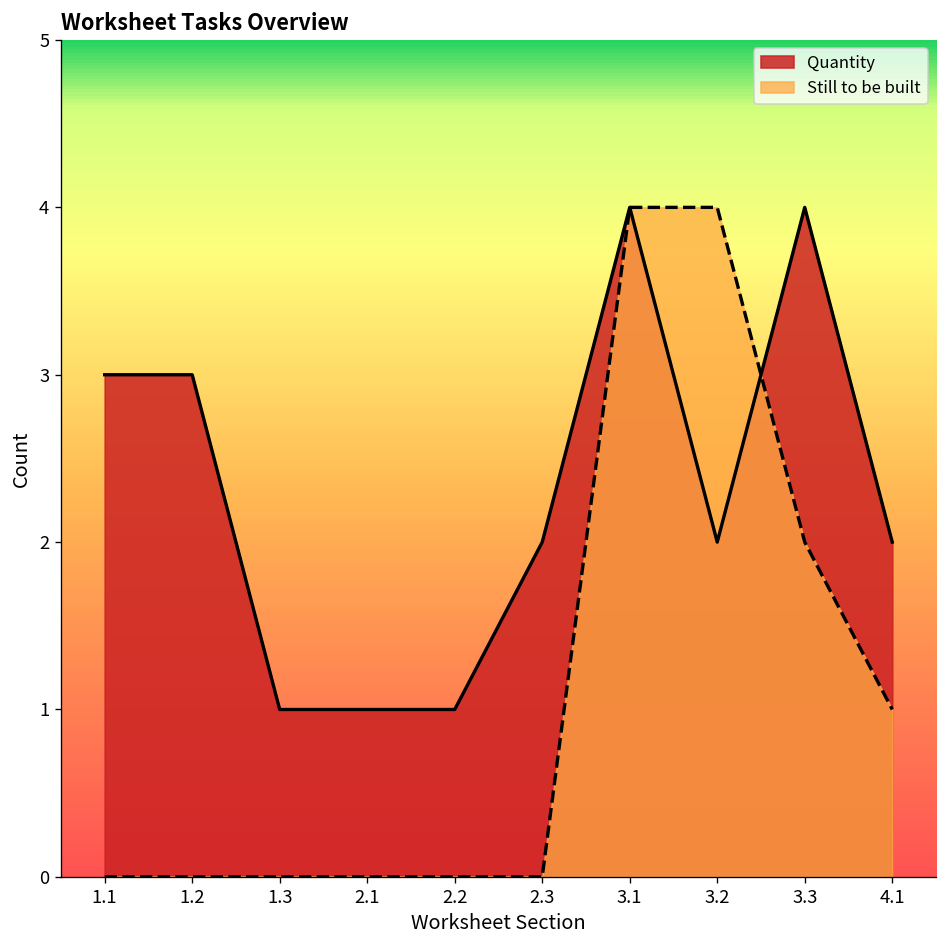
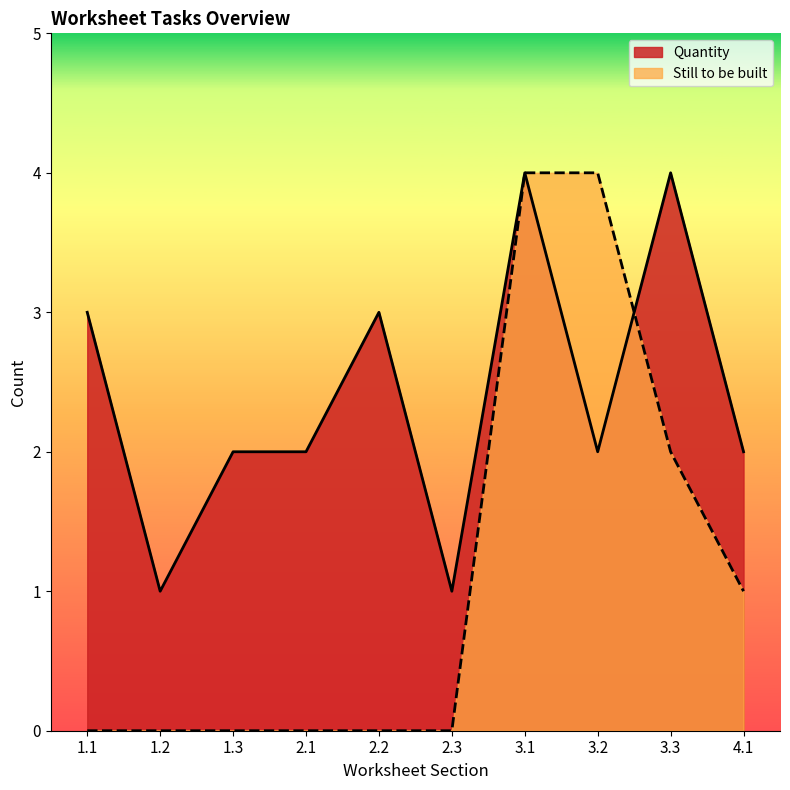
  {
    "Quantity": {
      "1.1": 3,
-     "1.2": 3,
-     "1.3": 1,
-     "2.1": 1,
-     "2.2": 1,
-     "2.3": 2,
+     "1.2": 1,
+     "1.3": 2,
+     "2.1": 2,
+     "2.2": 3,
+     "2.3": 1,
      "3.2": 2,
      "3.3": 4,
      "4.1": 2
    },
    "Still to be built": {
      "1.1": 0,
      "1.2": 0,
      "1.3": 0,
      "2.1": 0,
      "2.2": 0,
      "2.3": 0,
      "3.2": 4,
      "3.3": 2,
      "4.1": 1
    }
  }
